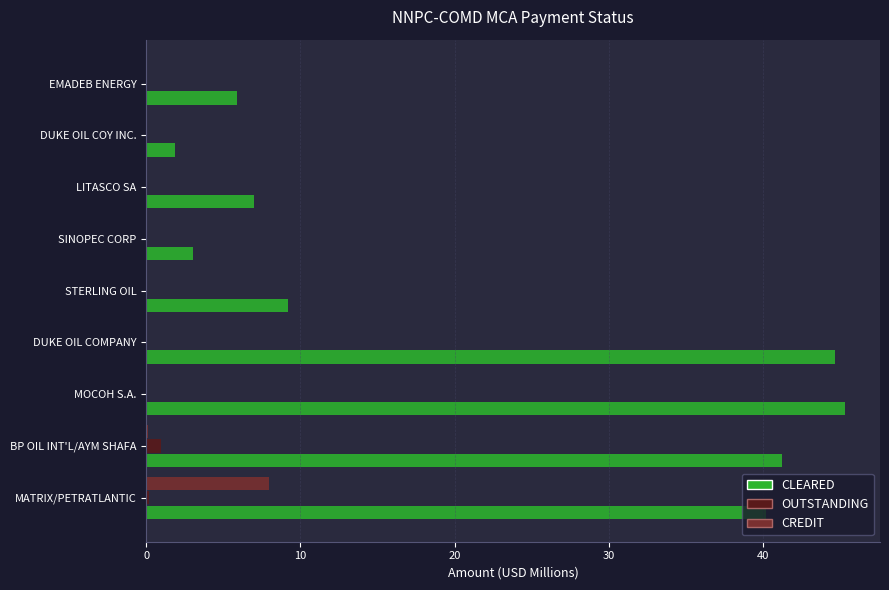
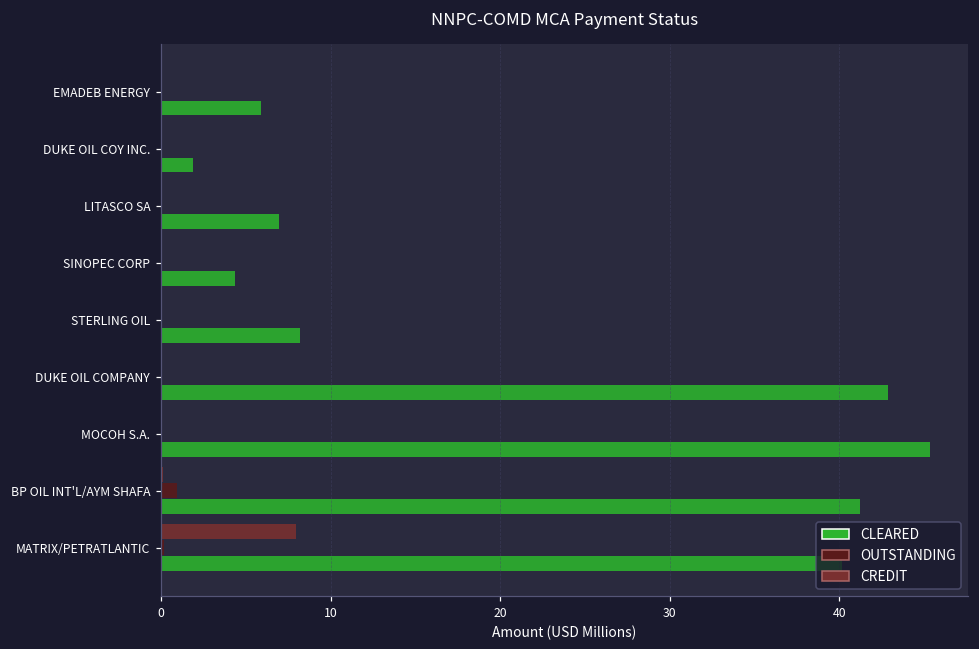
  {
    "CLEARED": {
      "EMADEB ENERGY": 5.9,
      "DUKE OIL COY INC.": 1.9,
      "LITASCO SA": 7.0,
-     "SINOPEC CORP": 3.0,
-     "STERLING OIL": 9.2,
-     "DUKE OIL COMPANY": 44.7,
+     "SINOPEC CORP": 4.4,
+     "STERLING OIL": 8.2,
+     "DUKE OIL COMPANY": 42.9,
      "MOCOH S.A.": 45.3,
      "BP OIL INT'L/AYM SHAFA": 41.2
    }
  }
